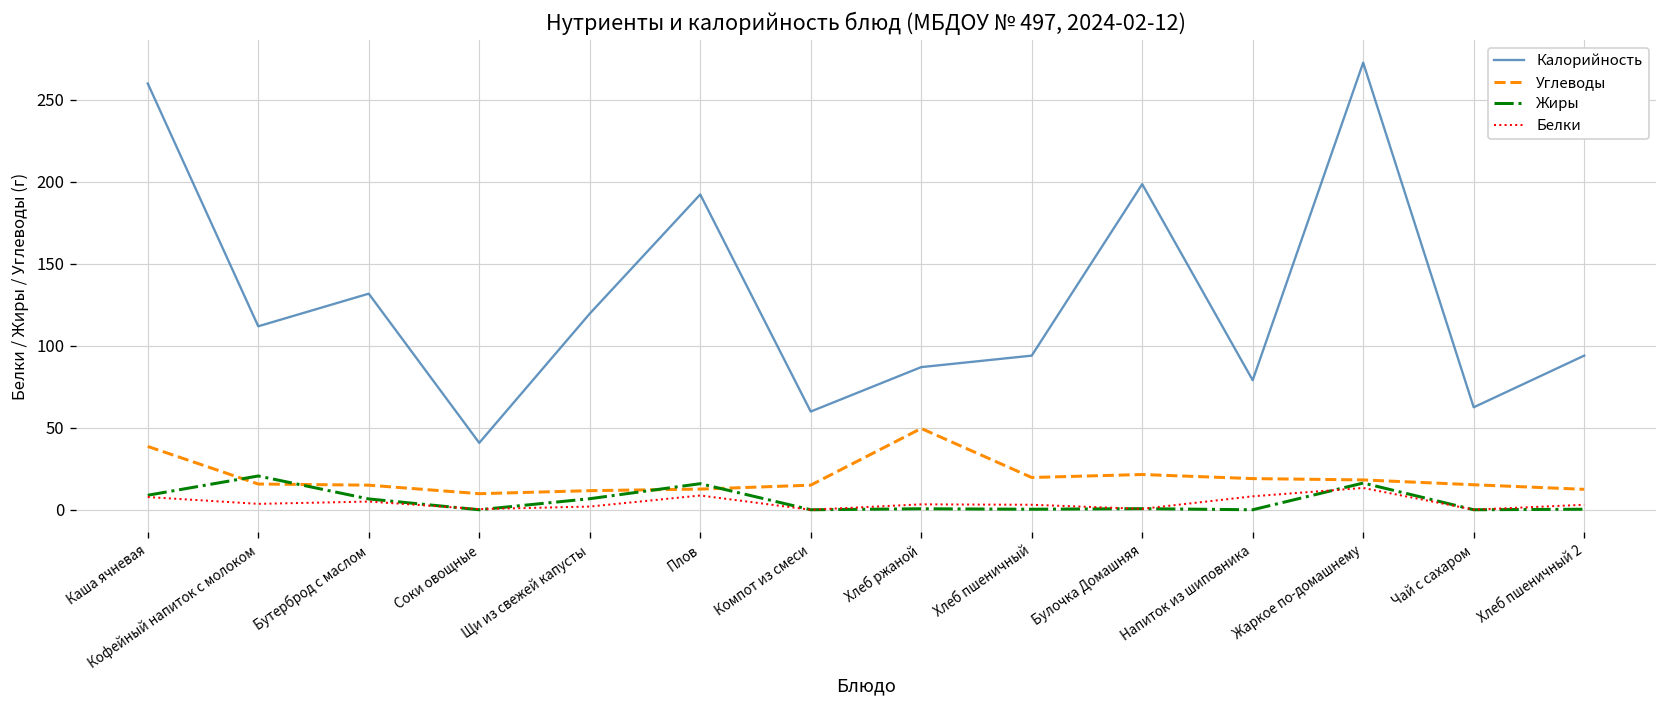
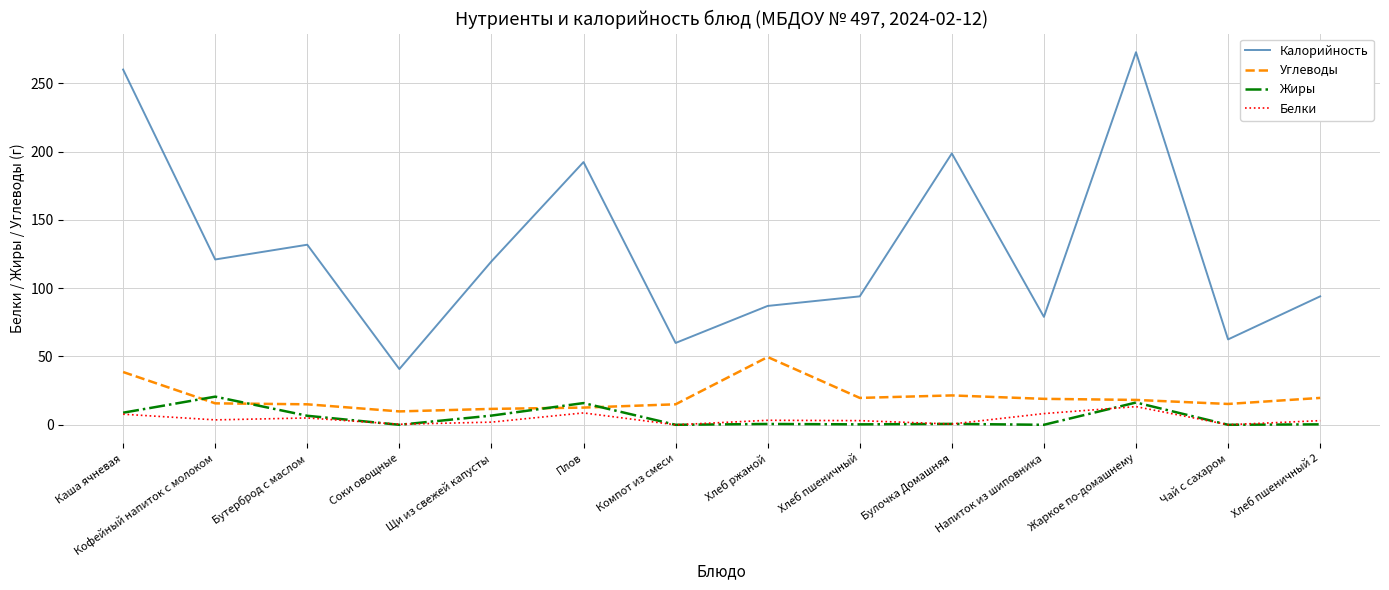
  {
    "Калорийность": {
      "Каша ячневая": 260,
-     "Кофейный напиток с молоком": 112,
+     "Кофейный напиток с молоком": 121,
      "Бутерброд с маслом": 132,
      "Соки овощные": 41,
      "Щи из свежей капусты": 120,
      "Плов": 192,
      "Компот из смеси": 60,
      "Хлеб ржаной": 87,
      "Хлеб пшеничный": 94,
      "Булочка Домашняя": 199,
      "Напиток из шиповника": 79,
      "Жаркое по-домашнему": 273,
      "Чай с сахаром": 63,
      "Хлеб пшеничный 2": 94
    },
    "Углеводы": {
      "Каша ячневая": 39,
      "Кофейный напиток с молоком": 16,
      "Бутерброд с маслом": 15,
      "Соки овощные": 10,
      "Щи из свежей капусты": 12,
      "Плов": 13,
      "Компот из смеси": 15,
      "Хлеб ржаной": 50,
      "Хлеб пшеничный": 20,
      "Булочка Домашняя": 22,
      "Напиток из шиповника": 19,
      "Жаркое по-домашнему": 18,
      "Чай с сахаром": 15,
-     "Хлеб пшеничный 2": 12
+     "Хлеб пшеничный 2": 20
    },
    "Жиры": {
      "Кофейный напиток с молоком": 21,
      "Щи из свежей капусты": 7,
      "Плов": 16,
      "Хлеб ржаной": 1,
      "Хлеб пшеничный": 0,
      "Напиток из шиповника": 0,
      "Жаркое по-домашнему": 16,
      "Хлеб пшеничный 2": 0
    },
    "Белки": {
      "Кофейный напиток с молоком": 4,
      "Щи из свежей капусты": 2,
      "Плов": 9,
      "Хлеб ржаной": 3,
      "Хлеб пшеничный": 3,
      "Напиток из шиповника": 8,
      "Жаркое по-домашнему": 13,
      "Хлеб пшеничный 2": 3
    }
  }
